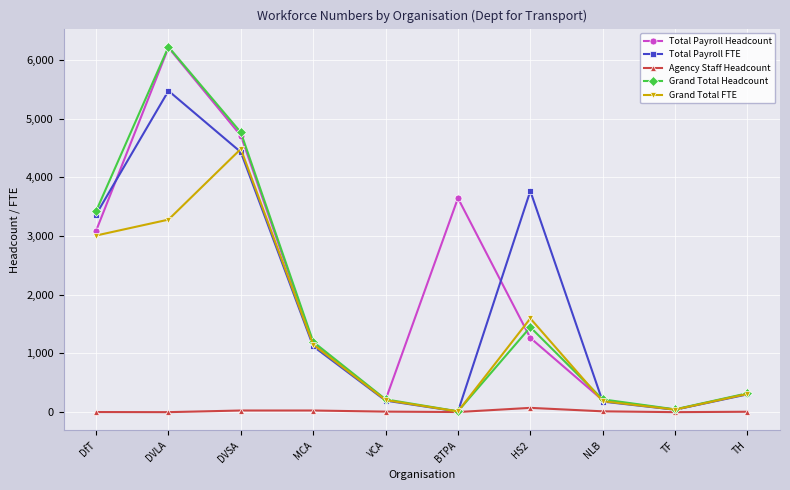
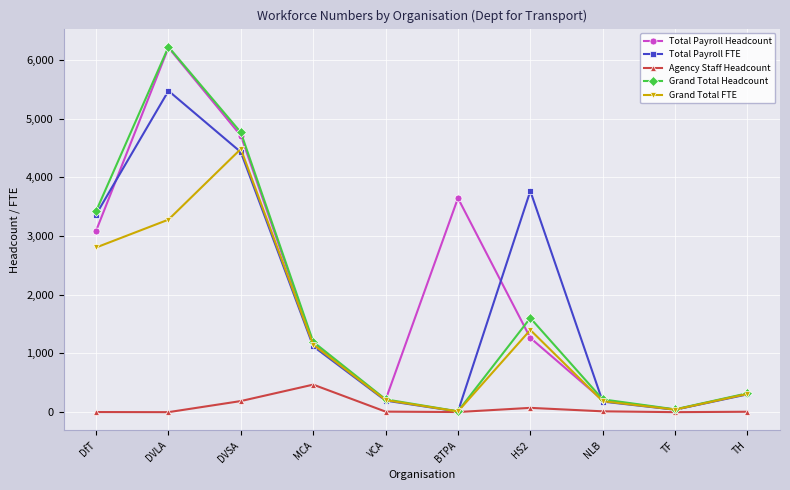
  {
    "Total Payroll Headcount": {
      "DfT": "3,100",
      "DVSA": "4,700",
      "BTPA": "3,600",
      "HS2": "1,300"
    },
    "Total Payroll FTE": {
      "DfT": "3,400",
      "DVLA": "5,500",
      "DVSA": "4,400",
      "HS2": "3,800"
    },
    "Agency Staff Headcount": {
      "DfT": "0",
      "DVLA": "0",
-     "DVSA": "0",
-     "MCA": "0",
+     "DVSA": "200",
+     "MCA": "500",
      "VCA": "0",
      "HS2": "100",
      "NLB": "0",
      "TH": "0"
    },
    "Grand Total Headcount": {
      "DfT": "3,400",
      "DVSA": "4,800",
-     "HS2": "1,400"
+     "HS2": "1,600"
    },
    "Grand Total FTE": {
-     "DfT": "3,000",
+     "DfT": "2,800",
      "DVLA": "3,300",
      "DVSA": "4,500",
-     "HS2": "1,600"
+     "HS2": "1,400"
    }
  }
